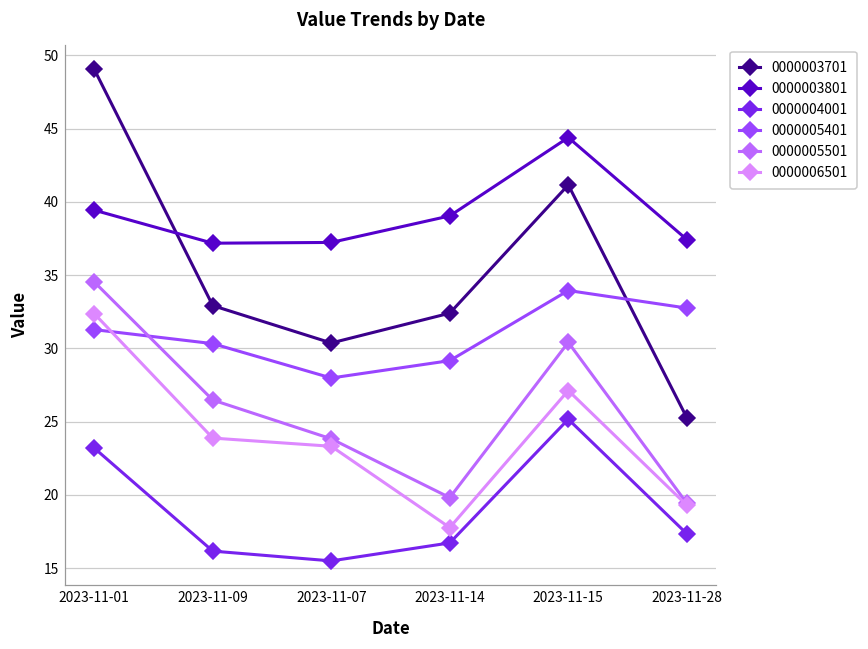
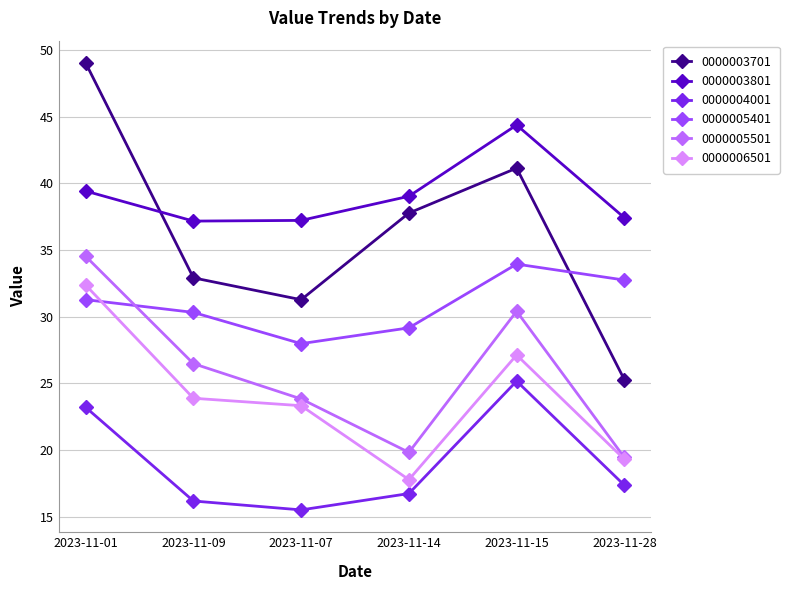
  {
    "0000003701": {
      "2023-11-01": 49.0,
      "2023-11-09": 32.9,
-     "2023-11-07": 30.4,
-     "2023-11-14": 32.4,
+     "2023-11-07": 31.3,
+     "2023-11-14": 37.8,
      "2023-11-15": 41.2,
      "2023-11-28": 25.3
    }
  }
